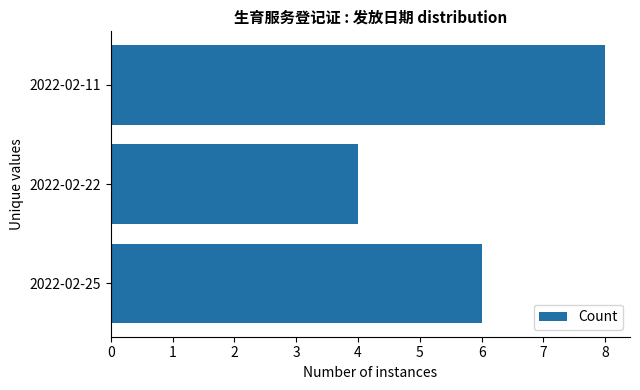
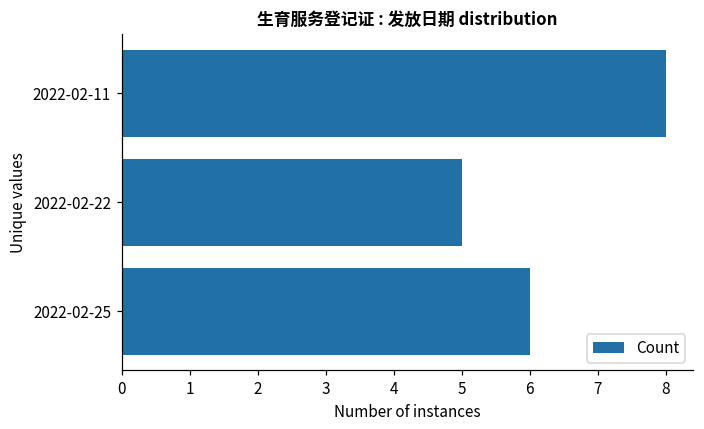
  {
    "2022-02-11": 8,
-   "2022-02-22": 4,
+   "2022-02-22": 5,
    "2022-02-25": 6
  }
